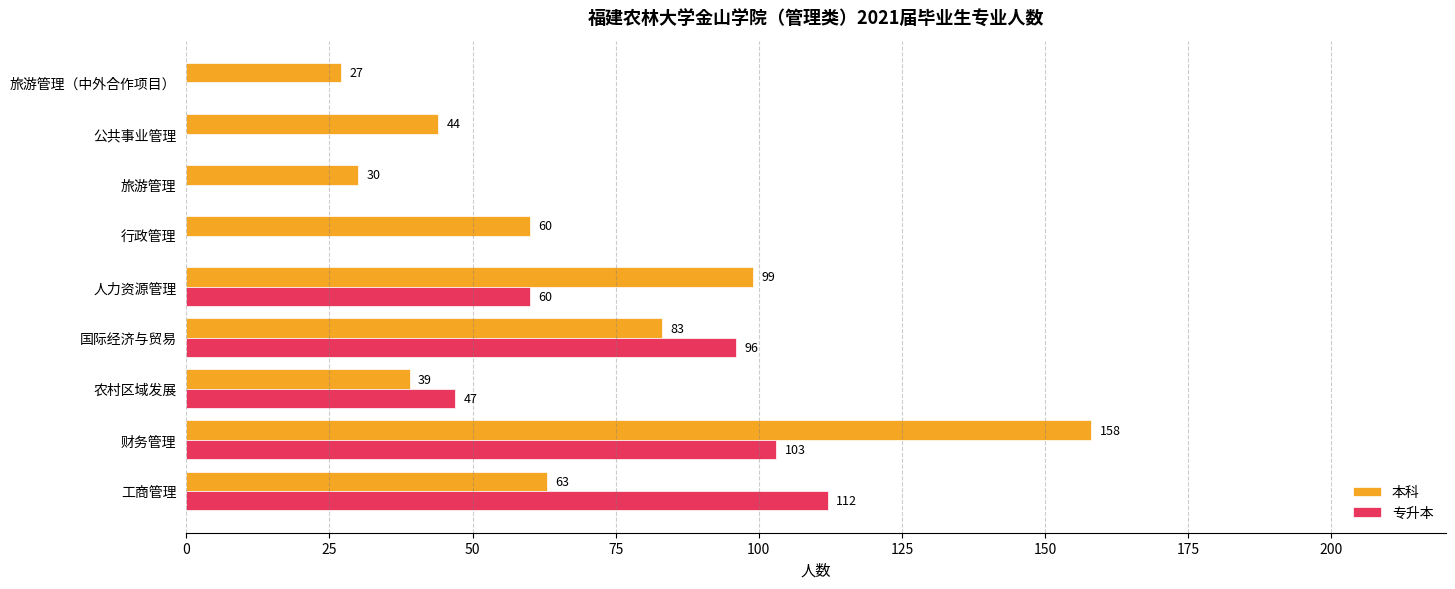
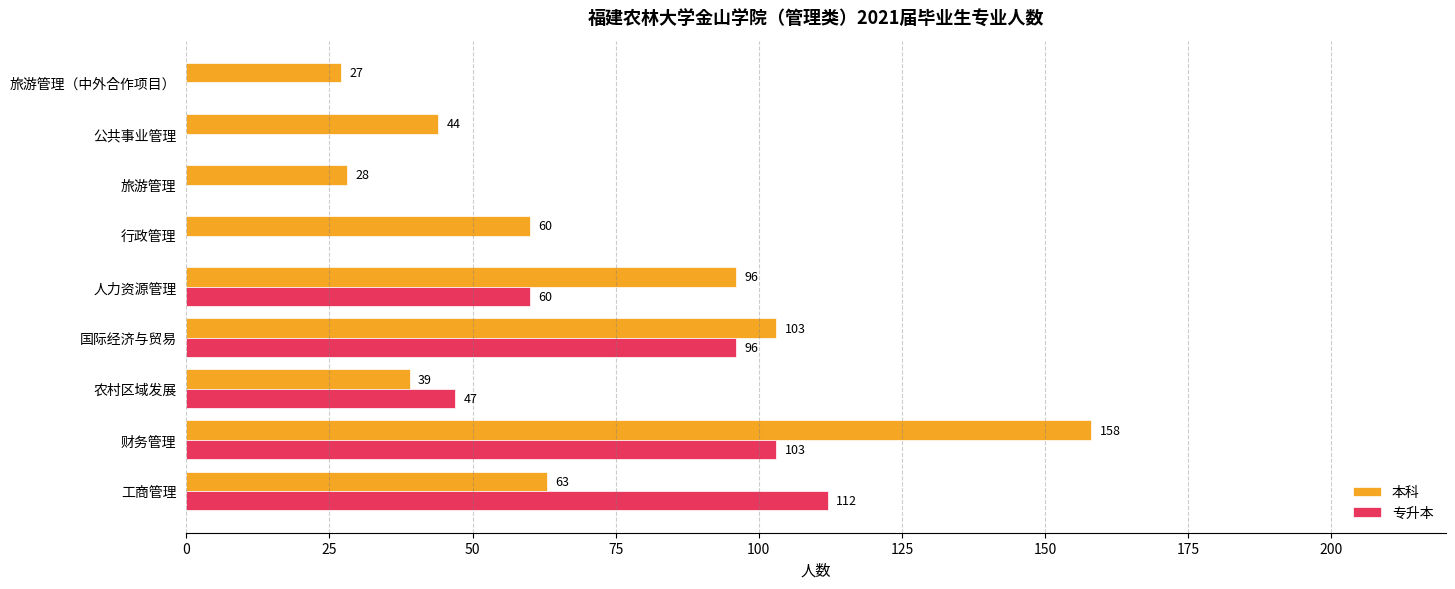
  {
    "本科": {
      "旅游管理（中外合作项目）": 27,
      "公共事业管理": 44,
-     "旅游管理": 30,
+     "旅游管理": 28,
      "行政管理": 60,
-     "人力资源管理": 99,
-     "国际经济与贸易": 83,
+     "人力资源管理": 96,
+     "国际经济与贸易": 103,
      "农村区域发展": 39,
      "财务管理": 158,
      "工商管理": 63
    },
    "专升本": {
      "人力资源管理": 60,
      "国际经济与贸易": 96,
      "农村区域发展": 47,
      "财务管理": 103,
      "工商管理": 112
    }
  }
